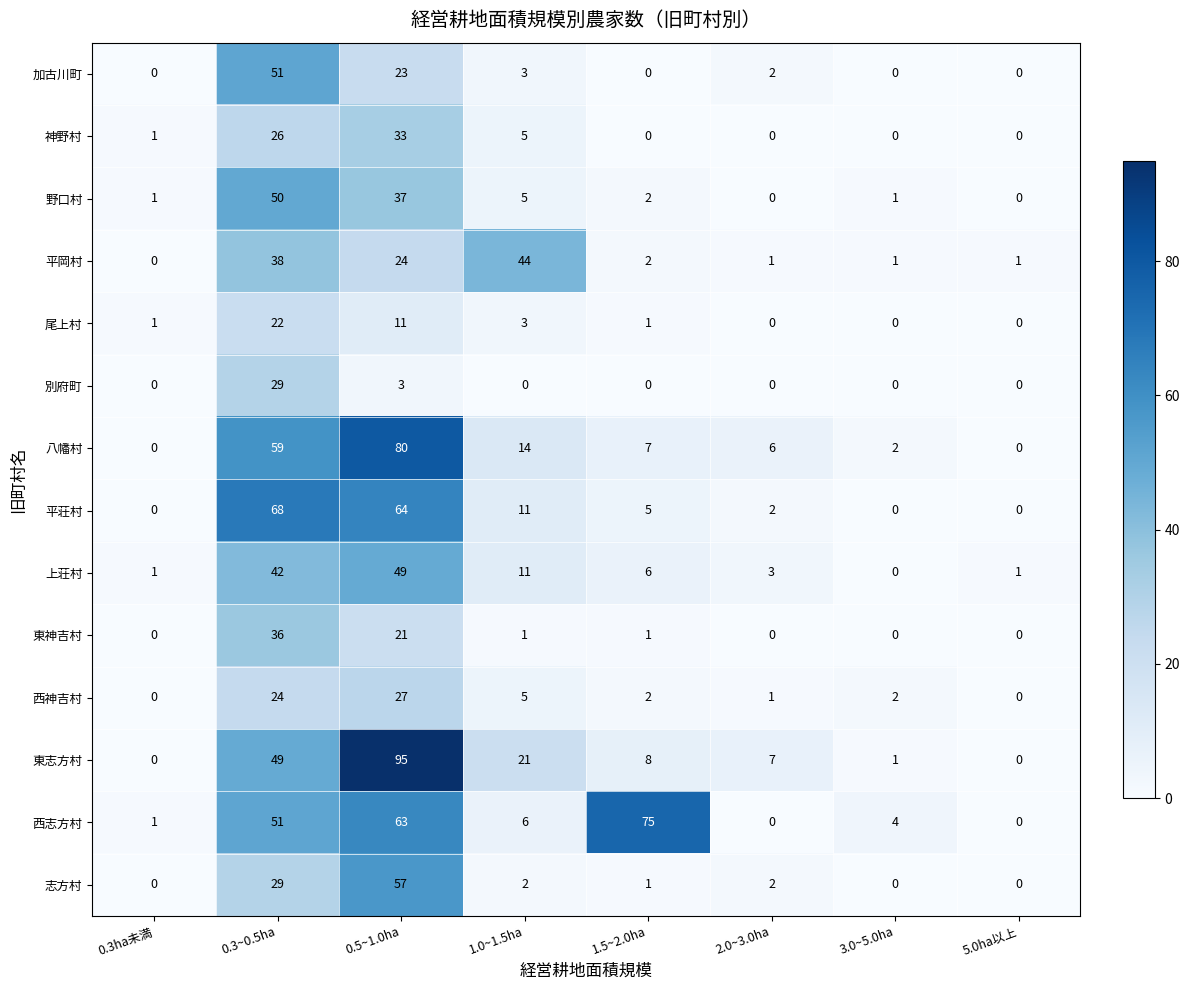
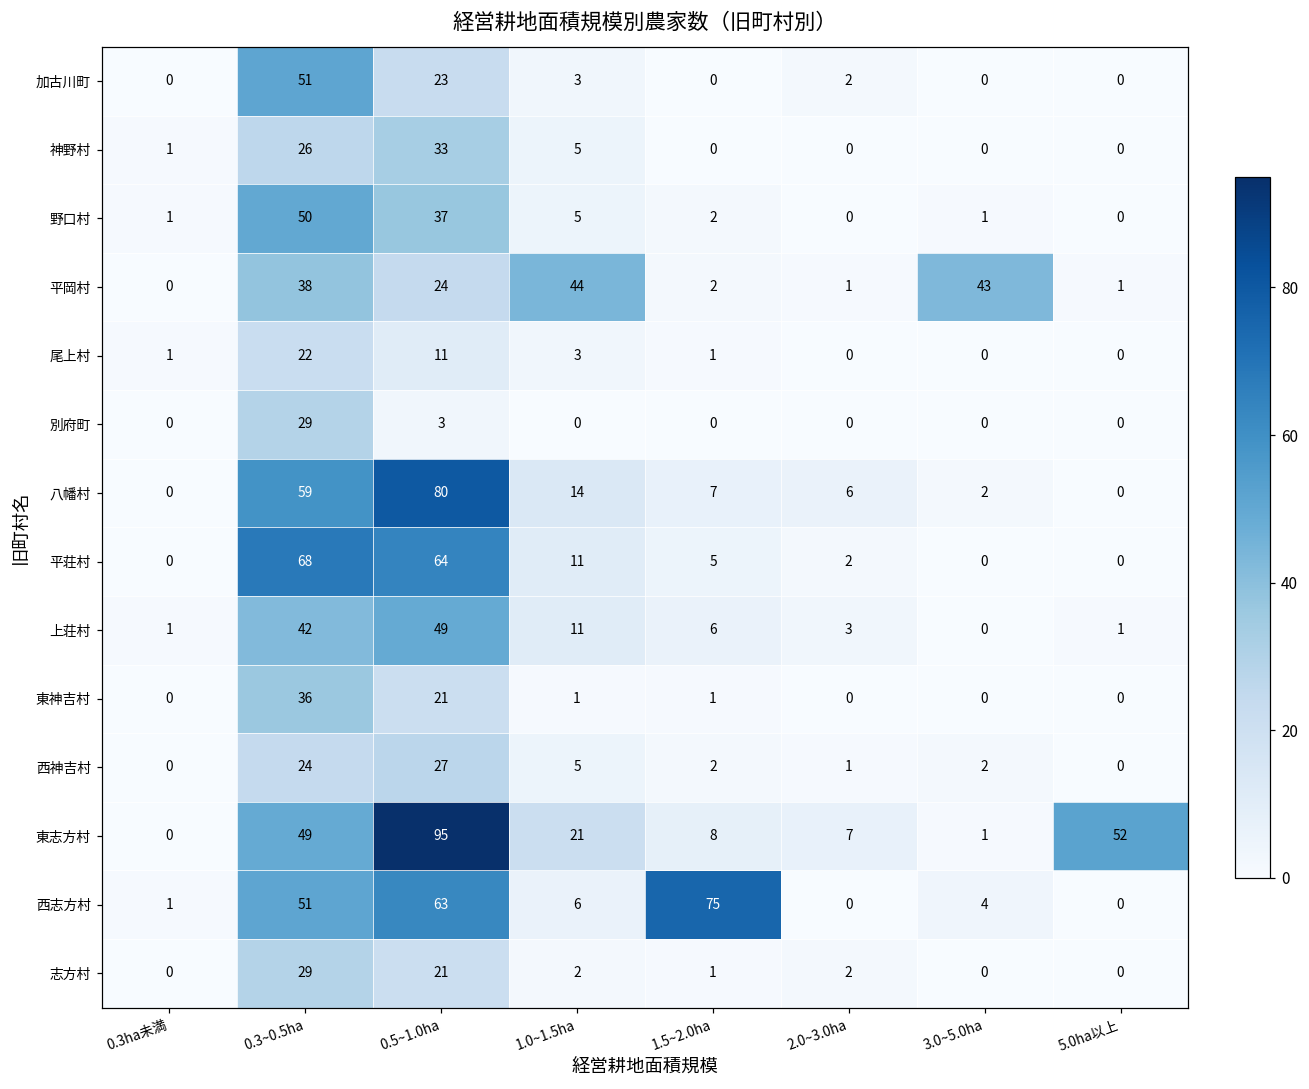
  {
    "加古川町": {
      "0.3ha未満": 0,
      "0.3~0.5ha": 51,
      "0.5~1.0ha": 23,
      "1.0~1.5ha": 3,
      "1.5~2.0ha": 0,
      "2.0~3.0ha": 2,
      "3.0~5.0ha": 0,
      "5.0ha以上": 0
    },
    "神野村": {
      "0.3ha未満": 1,
      "0.3~0.5ha": 26,
      "0.5~1.0ha": 33,
      "1.0~1.5ha": 5,
      "1.5~2.0ha": 0,
      "2.0~3.0ha": 0,
      "3.0~5.0ha": 0,
      "5.0ha以上": 0
    },
    "野口村": {
      "0.3ha未満": 1,
      "0.3~0.5ha": 50,
      "0.5~1.0ha": 37,
      "1.0~1.5ha": 5,
      "1.5~2.0ha": 2,
      "2.0~3.0ha": 0,
      "3.0~5.0ha": 1,
      "5.0ha以上": 0
    },
    "平岡村": {
      "0.3ha未満": 0,
      "0.3~0.5ha": 38,
      "0.5~1.0ha": 24,
      "1.0~1.5ha": 44,
      "1.5~2.0ha": 2,
      "2.0~3.0ha": 1,
-     "3.0~5.0ha": 1,
+     "3.0~5.0ha": 43,
      "5.0ha以上": 1
    },
    "尾上村": {
      "0.3ha未満": 1,
      "0.3~0.5ha": 22,
      "0.5~1.0ha": 11,
      "1.0~1.5ha": 3,
      "1.5~2.0ha": 1,
      "2.0~3.0ha": 0,
      "3.0~5.0ha": 0,
      "5.0ha以上": 0
    },
    "別府町": {
      "0.3ha未満": 0,
      "0.3~0.5ha": 29,
      "0.5~1.0ha": 3,
      "1.0~1.5ha": 0,
      "1.5~2.0ha": 0,
      "2.0~3.0ha": 0,
      "3.0~5.0ha": 0,
      "5.0ha以上": 0
    },
    "八幡村": {
      "0.3ha未満": 0,
      "0.3~0.5ha": 59,
      "0.5~1.0ha": 80,
      "1.0~1.5ha": 14,
      "1.5~2.0ha": 7,
      "2.0~3.0ha": 6,
      "3.0~5.0ha": 2,
      "5.0ha以上": 0
    },
    "平荘村": {
      "0.3ha未満": 0,
      "0.3~0.5ha": 68,
      "0.5~1.0ha": 64,
      "1.0~1.5ha": 11,
      "1.5~2.0ha": 5,
      "2.0~3.0ha": 2,
      "3.0~5.0ha": 0,
      "5.0ha以上": 0
    },
    "上荘村": {
      "0.3ha未満": 1,
      "0.3~0.5ha": 42,
      "0.5~1.0ha": 49,
      "1.0~1.5ha": 11,
      "1.5~2.0ha": 6,
      "2.0~3.0ha": 3,
      "3.0~5.0ha": 0,
      "5.0ha以上": 1
    },
    "東神吉村": {
      "0.3ha未満": 0,
      "0.3~0.5ha": 36,
      "0.5~1.0ha": 21,
      "1.0~1.5ha": 1,
      "1.5~2.0ha": 1,
      "2.0~3.0ha": 0,
      "3.0~5.0ha": 0,
      "5.0ha以上": 0
    },
    "西神吉村": {
      "0.3ha未満": 0,
      "0.3~0.5ha": 24,
      "0.5~1.0ha": 27,
      "1.0~1.5ha": 5,
      "1.5~2.0ha": 2,
      "2.0~3.0ha": 1,
      "3.0~5.0ha": 2,
      "5.0ha以上": 0
    },
    "東志方村": {
      "0.3ha未満": 0,
      "0.3~0.5ha": 49,
      "0.5~1.0ha": 95,
      "1.0~1.5ha": 21,
      "1.5~2.0ha": 8,
      "2.0~3.0ha": 7,
      "3.0~5.0ha": 1,
-     "5.0ha以上": 0
+     "5.0ha以上": 52
    },
    "西志方村": {
      "0.3ha未満": 1,
      "0.3~0.5ha": 51,
      "0.5~1.0ha": 63,
      "1.0~1.5ha": 6,
      "1.5~2.0ha": 75,
      "2.0~3.0ha": 0,
      "3.0~5.0ha": 4,
      "5.0ha以上": 0
    },
    "志方村": {
      "0.3ha未満": 0,
      "0.3~0.5ha": 29,
-     "0.5~1.0ha": 57,
+     "0.5~1.0ha": 21,
      "1.0~1.5ha": 2,
      "1.5~2.0ha": 1,
      "2.0~3.0ha": 2,
      "3.0~5.0ha": 0,
      "5.0ha以上": 0
    }
  }
